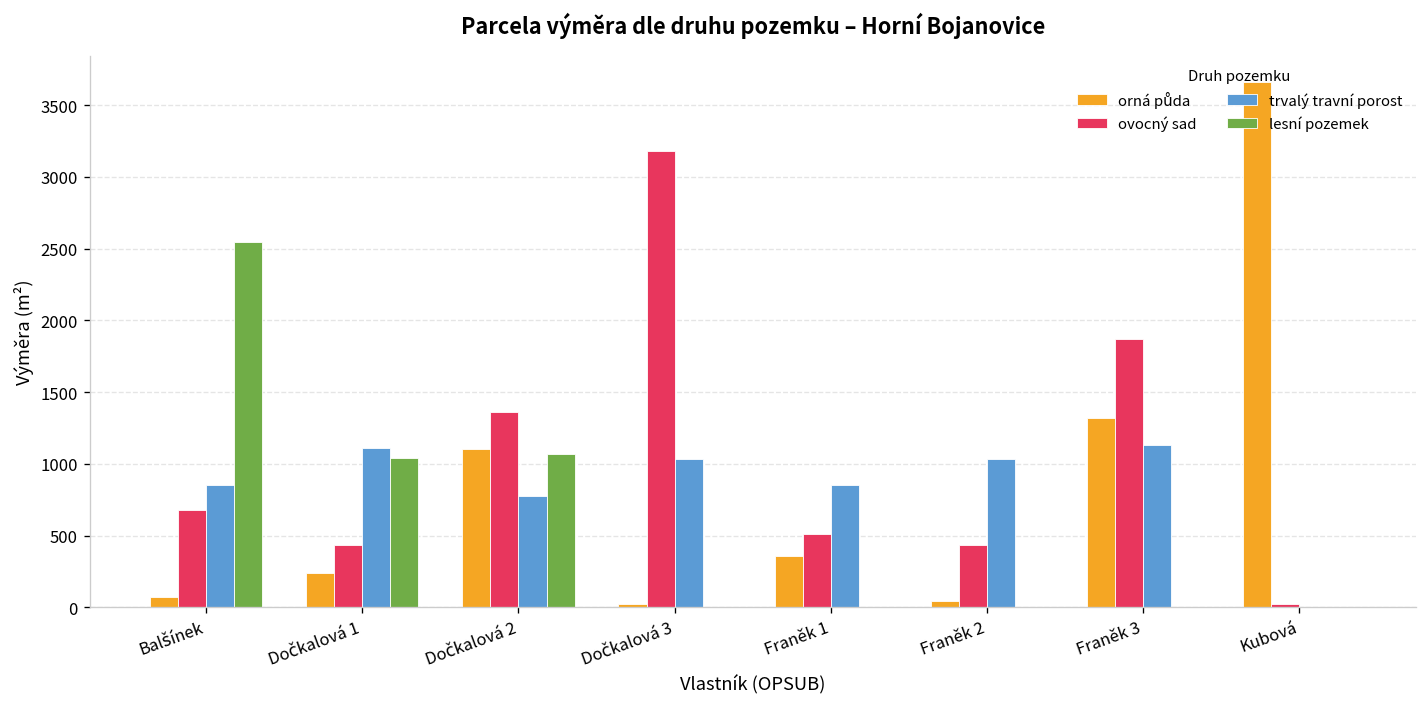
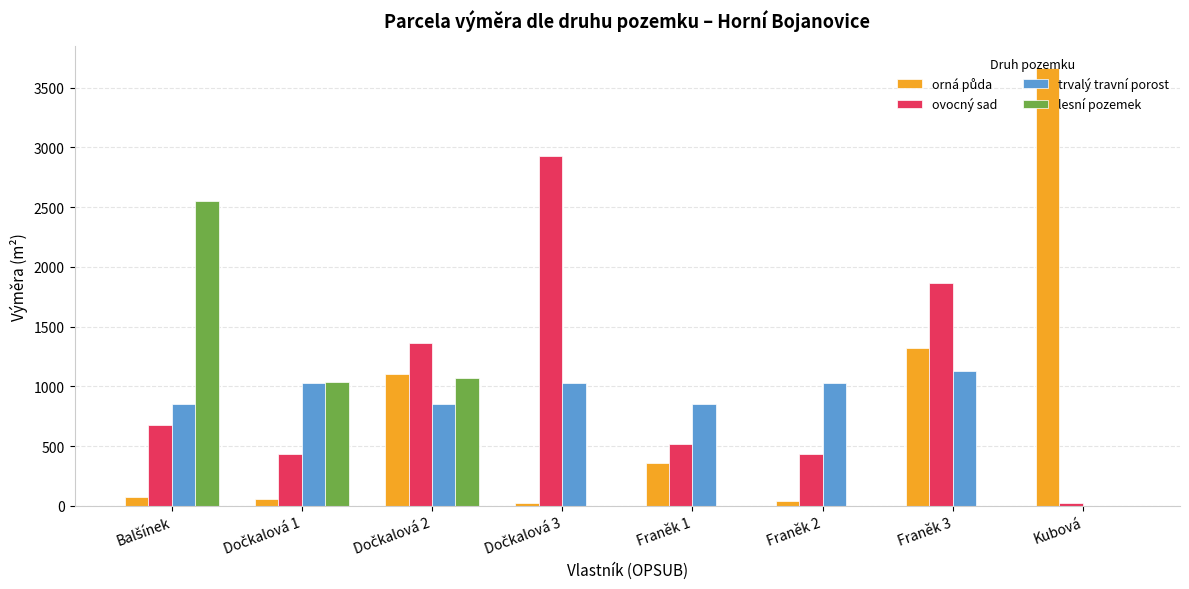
  {
    "orná půda": {
      "Balšínek": 80,
-     "Dočkalová 1": 240,
+     "Dočkalová 1": 60,
      "Dočkalová 2": 1110,
      "Dočkalová 3": 20,
      "Franěk 1": 360,
      "Franěk 2": 50,
      "Franěk 3": 1320,
      "Kubová": 3660
    },
    "ovocný sad": {
      "Balšínek": 680,
      "Dočkalová 1": 440,
      "Dočkalová 2": 1360,
-     "Dočkalová 3": 3180,
+     "Dočkalová 3": 2920,
      "Franěk 1": 510,
      "Franěk 2": 440,
      "Franěk 3": 1870,
      "Kubová": 20
    },
    "trvalý travní porost": {
      "Balšínek": 850,
-     "Dočkalová 1": 1110,
-     "Dočkalová 2": 780,
+     "Dočkalová 1": 1030,
+     "Dočkalová 2": 850,
      "Dočkalová 3": 1030,
      "Franěk 1": 850,
      "Franěk 2": 1030,
      "Franěk 3": 1130,
      "Kubová": 0
    },
    "lesní pozemek": {
      "Balšínek": 2550,
      "Dočkalová 1": 1040,
      "Dočkalová 2": 1070,
      "Dočkalová 3": 0,
      "Franěk 1": 0,
      "Franěk 2": 0,
      "Franěk 3": 0,
      "Kubová": 0
    }
  }
